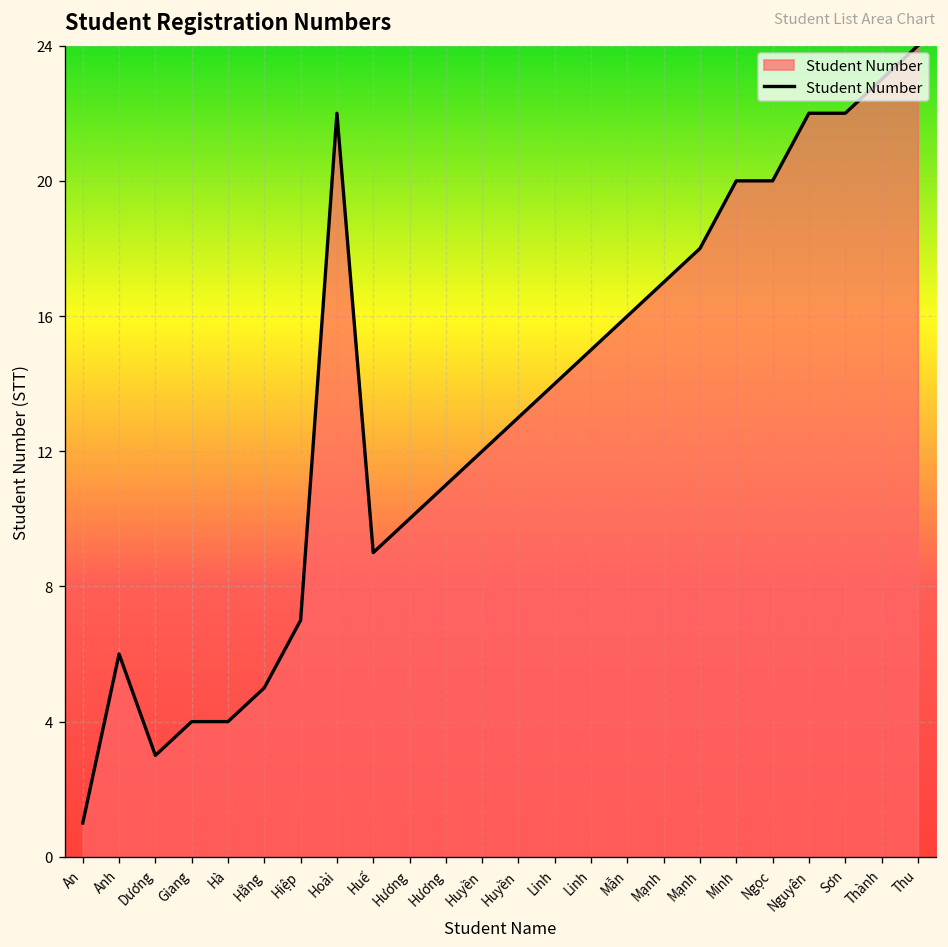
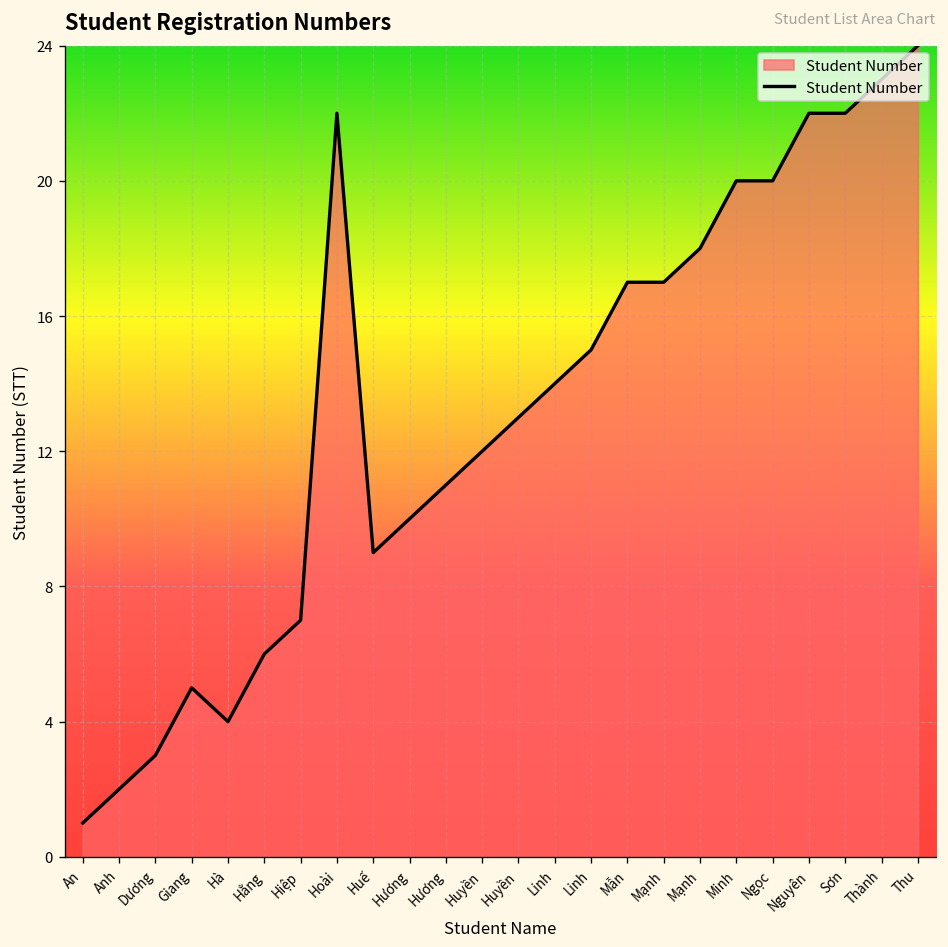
  {
    "An": 1,
-   "Anh": 6,
+   "Anh": 2,
    "Dương": 3,
-   "Giang": 4,
+   "Giang": 5,
    "Hà": 4,
-   "Hằng": 5,
+   "Hằng": 6,
    "Hiệp": 7,
    "Hoài": 22,
    "Huế": 9,
-   "Mẫn": 16,
+   "Mẫn": 17,
    "Minh": 20,
    "Ngọc": 20,
    "Nguyên": 22,
    "Sơn": 22,
    "Thu": 24
  }
